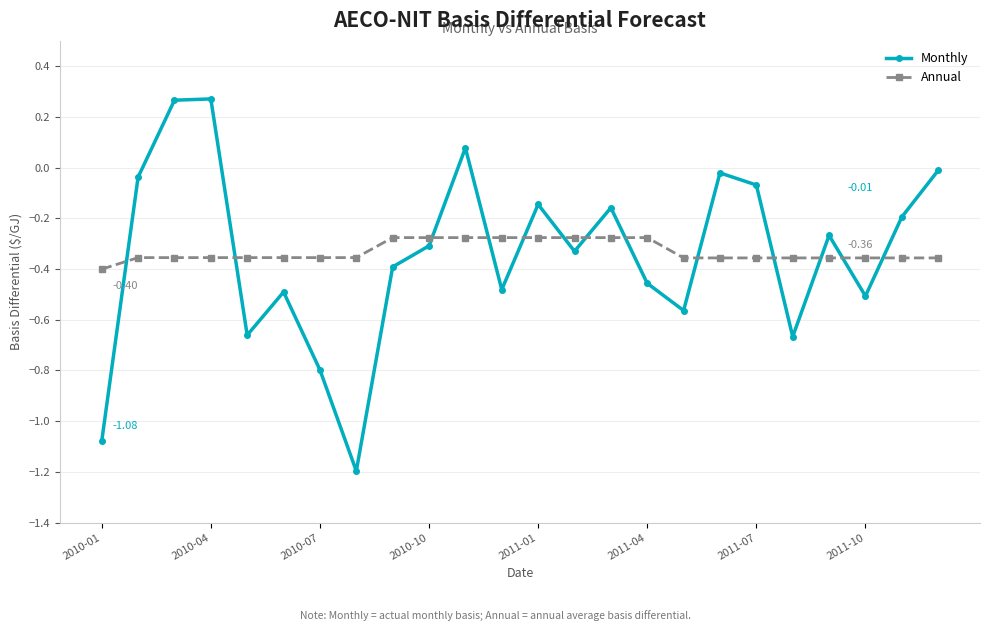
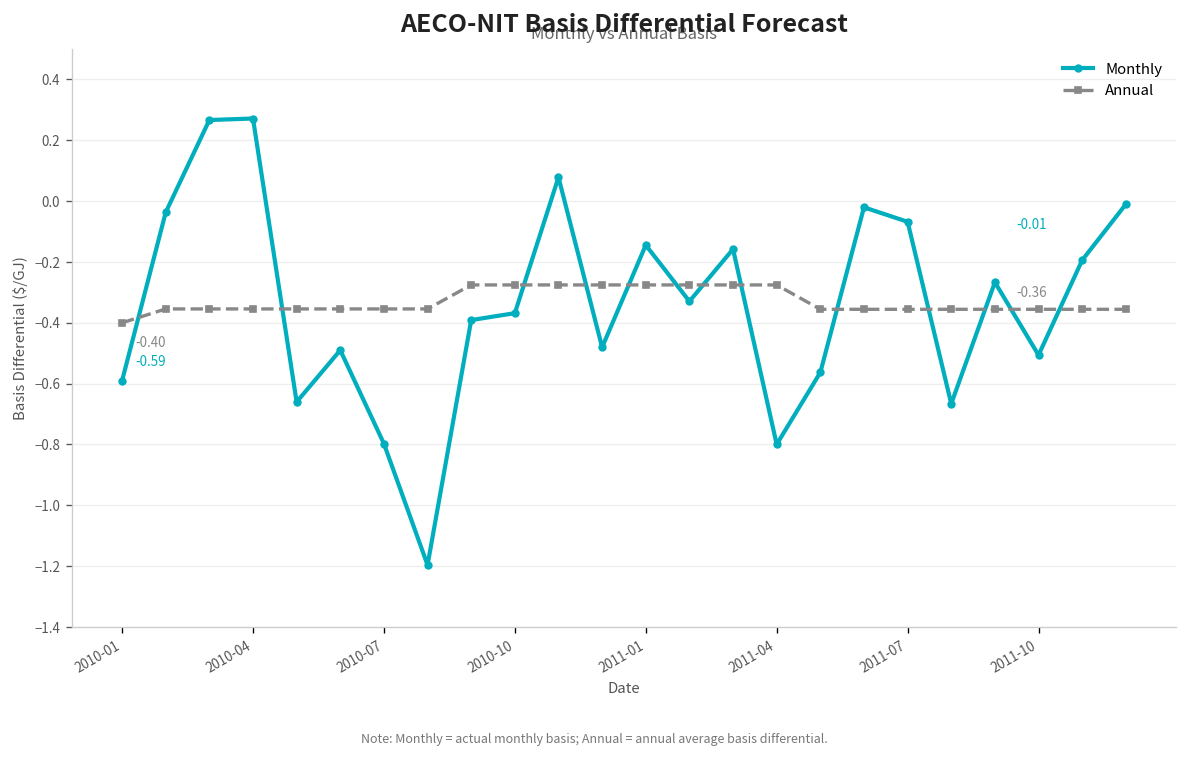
  {
    "Monthly": {
-     "2010-01": -1.08,
-     "2010-10": -0.31,
-     "2011-04": -0.46
+     "2010-01": -0.59,
+     "2010-10": -0.37,
+     "2011-04": -0.80
    },
    "Annual": {
      "2010-01": -0.40,
      "2011-10": -0.36
    }
  }
